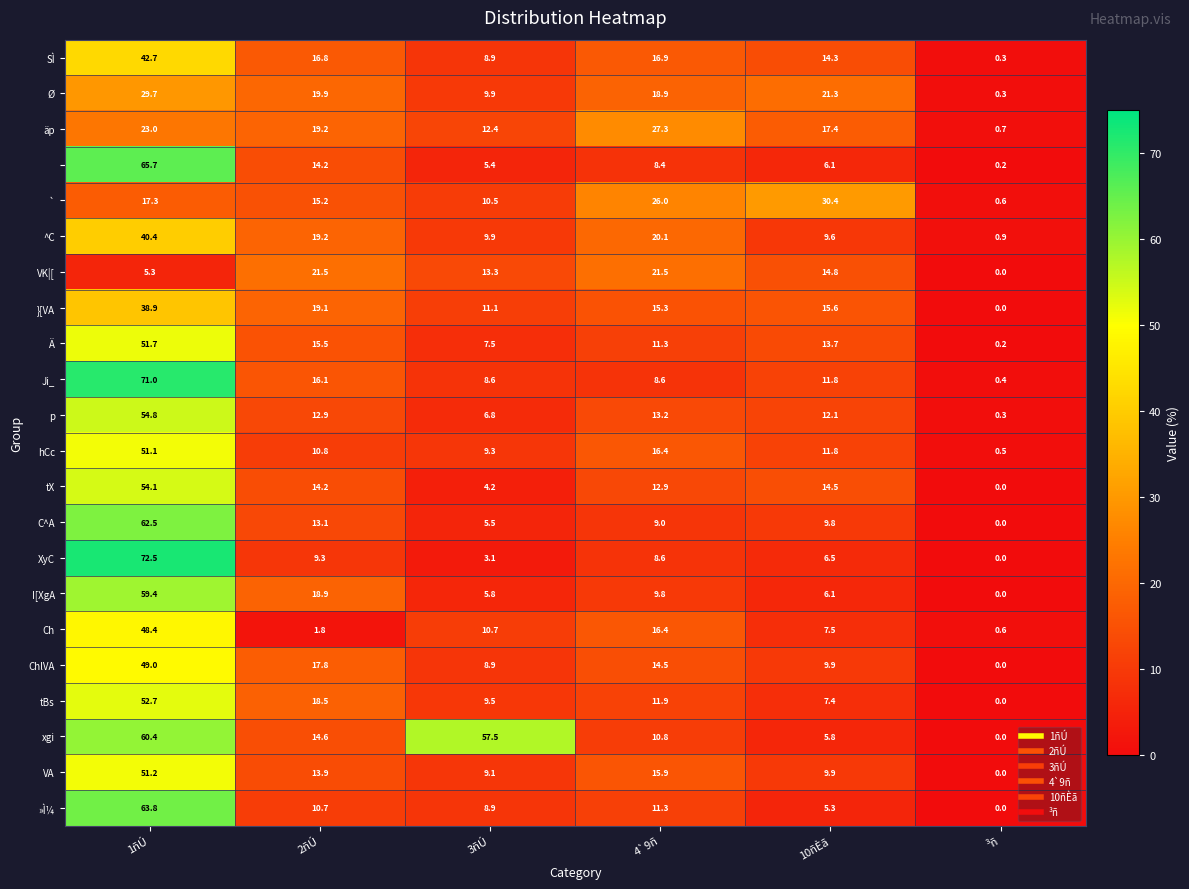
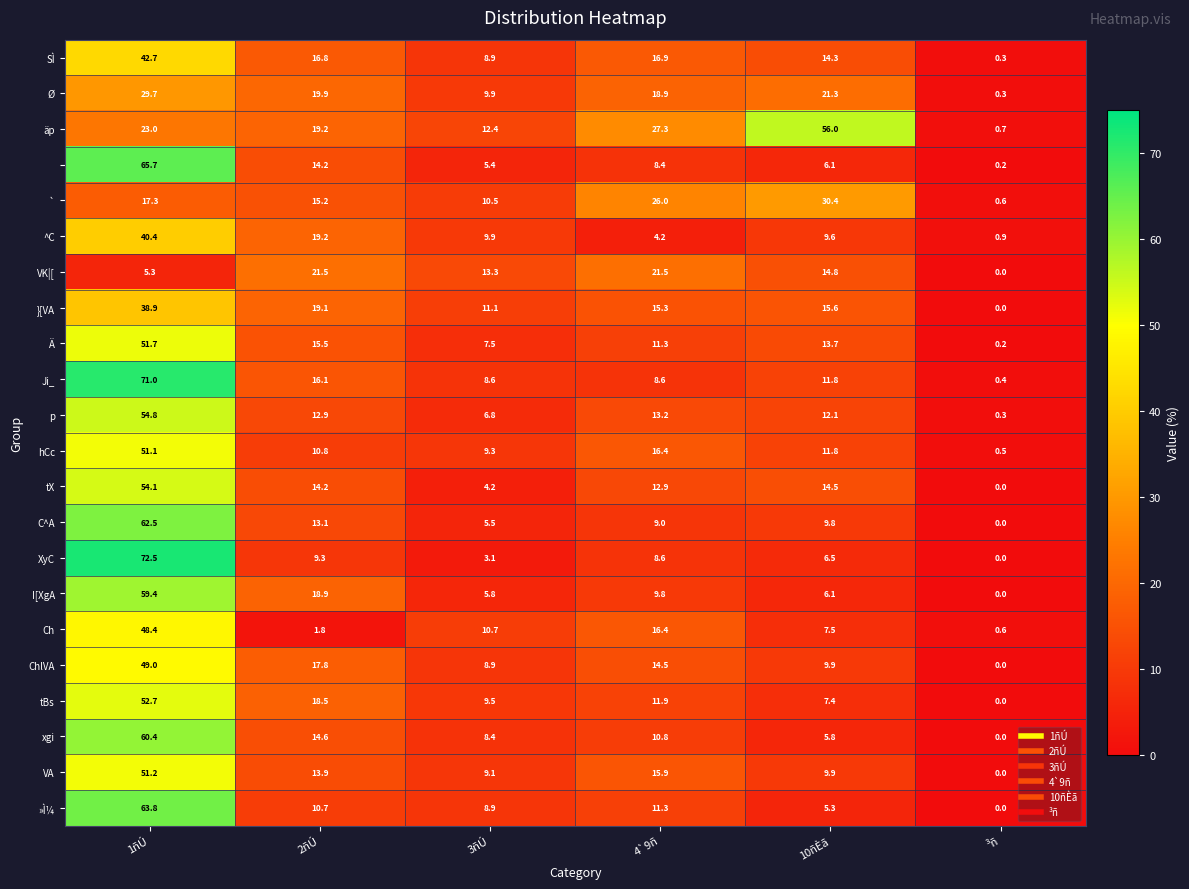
  {
    "SÌ": {
      "1ñÚ": 42.7,
      "2ñÚ": 16.8,
      "3ñÚ": 8.9,
      "4`9ñ": 16.9,
      "10ñÈã": 14.3,
      "³ñ": 0.3
    },
    "Ø": {
      "1ñÚ": 29.7,
      "2ñÚ": 19.9,
      "3ñÚ": 9.9,
      "4`9ñ": 18.9,
      "10ñÈã": 21.3,
      "³ñ": 0.3
    },
    "äp": {
      "1ñÚ": 23.0,
      "2ñÚ": 19.2,
      "3ñÚ": 12.4,
      "4`9ñ": 27.3,
-     "10ñÈã": 17.4,
+     "10ñÈã": 56.0,
      "³ñ": 0.7
    },
    "`": {
      "1ñÚ": 17.3,
      "2ñÚ": 15.2,
      "3ñÚ": 10.5,
      "4`9ñ": 26.0,
      "10ñÈã": 30.4,
      "³ñ": 0.6
    },
    "^C": {
      "1ñÚ": 40.4,
      "2ñÚ": 19.2,
      "3ñÚ": 9.9,
-     "4`9ñ": 20.1,
+     "4`9ñ": 4.2,
      "10ñÈã": 9.6,
      "³ñ": 0.9
    },
    "VK|[": {
      "1ñÚ": 5.3,
      "2ñÚ": 21.5,
      "3ñÚ": 13.3,
      "4`9ñ": 21.5,
      "10ñÈã": 14.8,
      "³ñ": 0.0
    },
    "}[VA": {
      "1ñÚ": 38.9,
      "2ñÚ": 19.1,
      "3ñÚ": 11.1,
      "4`9ñ": 15.3,
      "10ñÈã": 15.6,
      "³ñ": 0.0
    },
    "Ä": {
      "1ñÚ": 51.7,
      "2ñÚ": 15.5,
      "3ñÚ": 7.5,
      "4`9ñ": 11.3,
      "10ñÈã": 13.7,
      "³ñ": 0.2
    },
    "Ji_": {
      "1ñÚ": 71.0,
      "2ñÚ": 16.1,
      "3ñÚ": 8.6,
      "4`9ñ": 8.6,
      "10ñÈã": 11.8,
      "³ñ": 0.4
    },
    "p": {
      "1ñÚ": 54.8,
      "2ñÚ": 12.9,
      "3ñÚ": 6.8,
      "4`9ñ": 13.2,
      "10ñÈã": 12.1,
      "³ñ": 0.3
    },
    "hCc": {
      "1ñÚ": 51.1,
      "2ñÚ": 10.8,
      "3ñÚ": 9.3,
      "4`9ñ": 16.4,
      "10ñÈã": 11.8,
      "³ñ": 0.5
    },
    "tX": {
      "1ñÚ": 54.1,
      "2ñÚ": 14.2,
      "3ñÚ": 4.2,
      "4`9ñ": 12.9,
      "10ñÈã": 14.5,
      "³ñ": 0.0
    },
    "C^A": {
      "1ñÚ": 62.5,
      "2ñÚ": 13.1,
      "3ñÚ": 5.5,
      "4`9ñ": 9.0,
      "10ñÈã": 9.8,
      "³ñ": 0.0
    },
    "XyC": {
      "1ñÚ": 72.5,
      "2ñÚ": 9.3,
      "3ñÚ": 3.1,
      "4`9ñ": 8.6,
      "10ñÈã": 6.5,
      "³ñ": 0.0
    },
    "I[XgA": {
      "1ñÚ": 59.4,
      "2ñÚ": 18.9,
      "3ñÚ": 5.8,
      "4`9ñ": 9.8,
      "10ñÈã": 6.1,
      "³ñ": 0.0
    },
    "Ch": {
      "1ñÚ": 48.4,
      "2ñÚ": 1.8,
      "3ñÚ": 10.7,
      "4`9ñ": 16.4,
      "10ñÈã": 7.5,
      "³ñ": 0.6
    },
    "ChlVA": {
      "1ñÚ": 49.0,
      "2ñÚ": 17.8,
      "3ñÚ": 8.9,
      "4`9ñ": 14.5,
      "10ñÈã": 9.9,
      "³ñ": 0.0
    },
    "tBs": {
      "1ñÚ": 52.7,
      "2ñÚ": 18.5,
      "3ñÚ": 9.5,
      "4`9ñ": 11.9,
      "10ñÈã": 7.4,
      "³ñ": 0.0
    },
    "xgi": {
      "1ñÚ": 60.4,
      "2ñÚ": 14.6,
-     "3ñÚ": 57.5,
+     "3ñÚ": 8.4,
      "4`9ñ": 10.8,
      "10ñÈã": 5.8,
      "³ñ": 0.0
    },
    "VA": {
      "1ñÚ": 51.2,
      "2ñÚ": 13.9,
      "3ñÚ": 9.1,
      "4`9ñ": 15.9,
      "10ñÈã": 9.9,
      "³ñ": 0.0
    },
    "»Ì¼": {
      "1ñÚ": 63.8,
      "2ñÚ": 10.7,
      "3ñÚ": 8.9,
      "4`9ñ": 11.3,
      "10ñÈã": 5.3,
      "³ñ": 0.0
    }
  }
